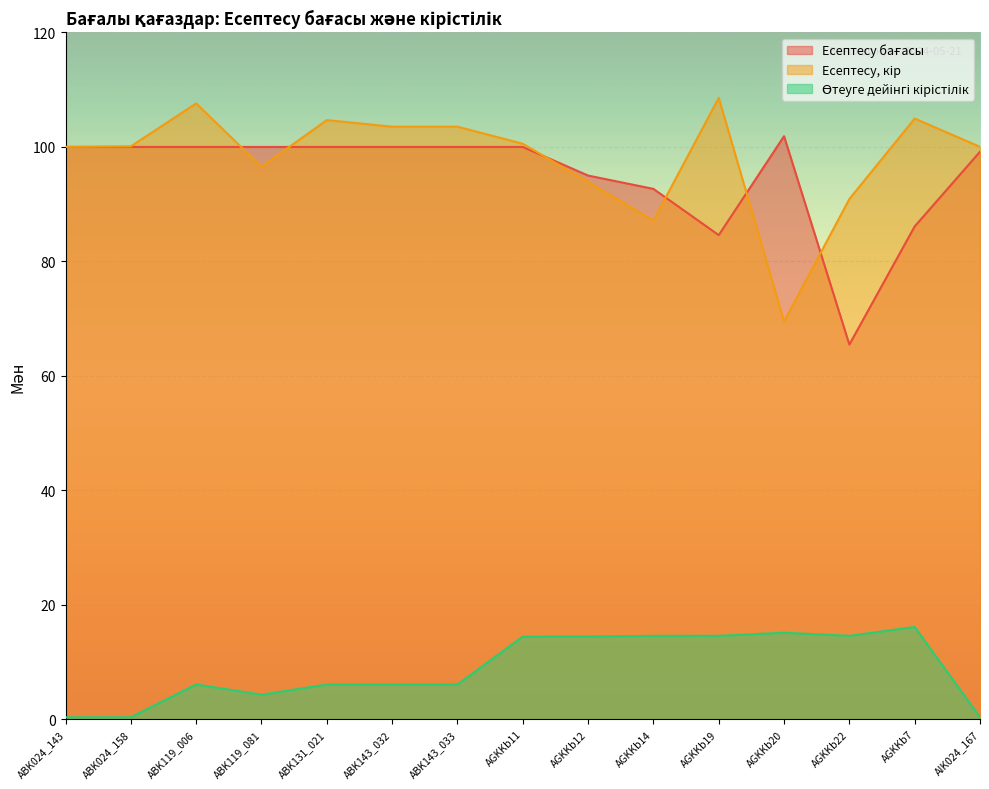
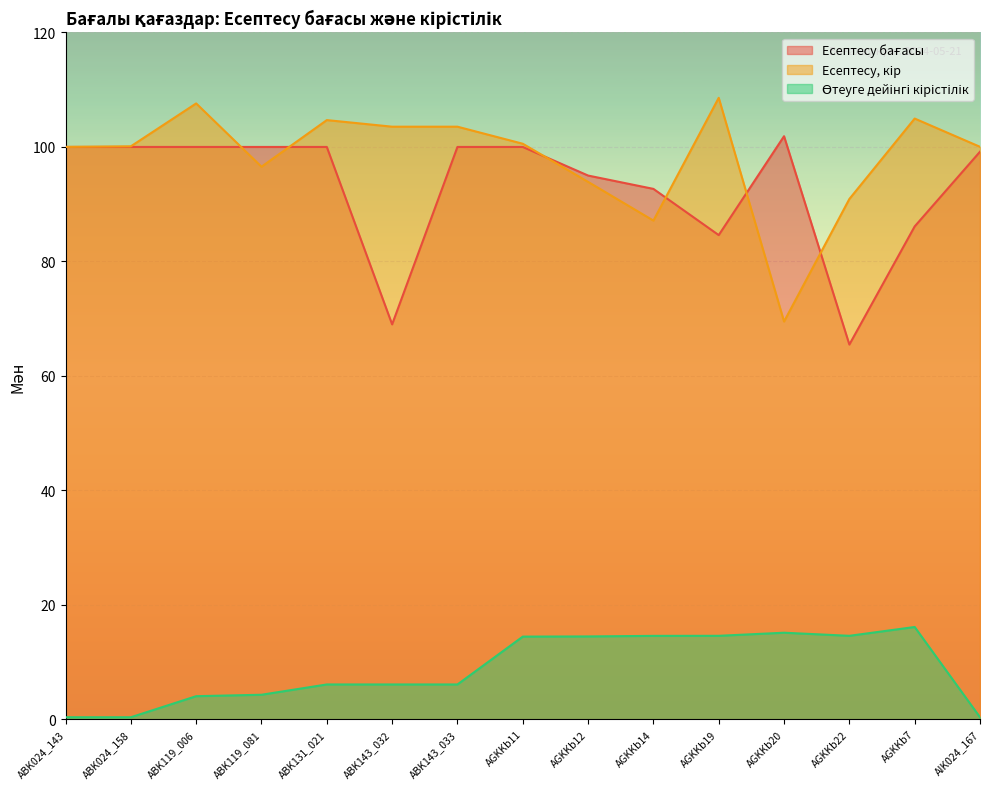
  {
    "Есептесу бағасы": {
      "ABK119_006": 100,
      "ABK119_081": 100,
      "ABK131_021": 100,
-     "ABK143_032": 100,
+     "ABK143_032": 69,
      "ABK143_033": 100,
      "AGKKb11": 100,
      "AGKKb12": 95,
      "AGKKb14": 93,
      "AGKKb19": 85,
      "AGKKb20": 102,
      "AGKKb22": 65,
      "AGKKb7": 86,
      "AIK024_167": 99
    },
    "Есептесу, кір": {
      "ABK119_006": 108,
      "ABK119_081": 97,
      "ABK131_021": 105,
      "ABK143_032": 104,
      "ABK143_033": 104,
      "AGKKb11": 101,
      "AGKKb12": 94,
      "AGKKb14": 87,
      "AGKKb19": 109,
      "AGKKb20": 69,
      "AGKKb22": 91,
      "AGKKb7": 105,
      "AIK024_167": 100
    },
    "Өтеуге дейінгі кірістілік": {
      "ABK024_143": 0,
      "ABK024_158": 0,
-     "ABK119_006": 6,
+     "ABK119_006": 4,
      "ABK119_081": 4,
      "ABK131_021": 6,
      "ABK143_032": 6,
      "ABK143_033": 6,
      "AGKKb11": 14,
      "AGKKb12": 14,
      "AGKKb14": 15,
      "AGKKb19": 15,
      "AGKKb20": 15,
      "AGKKb22": 15,
      "AGKKb7": 16,
      "AIK024_167": 0
    }
  }
